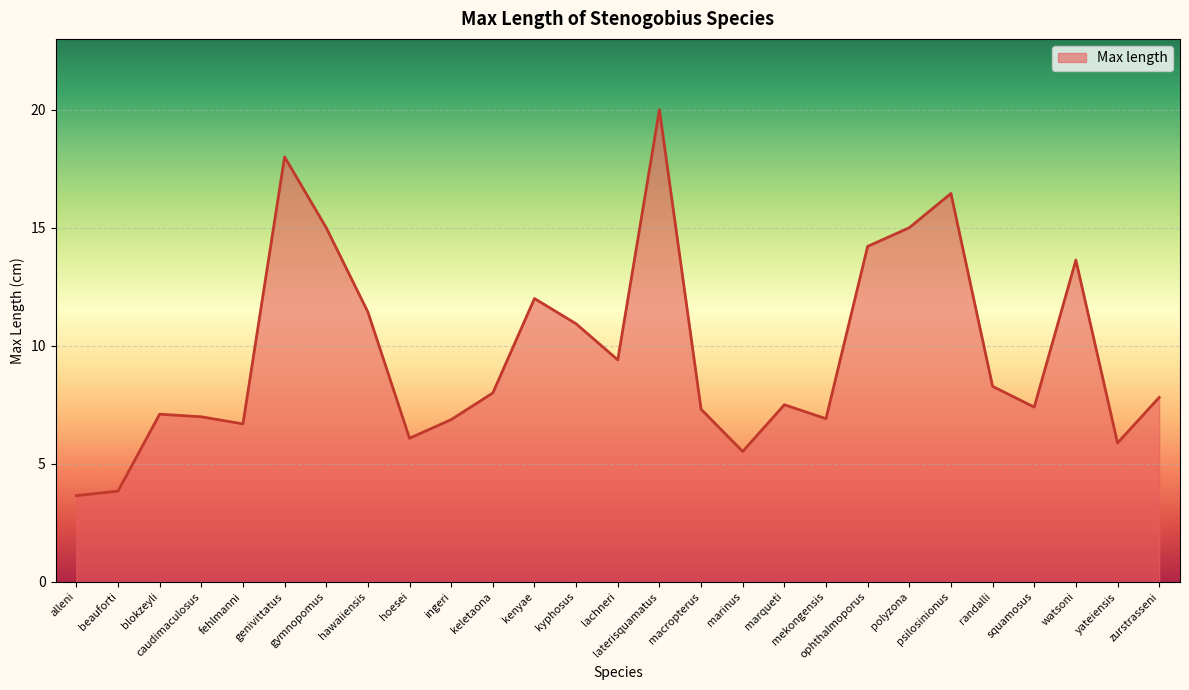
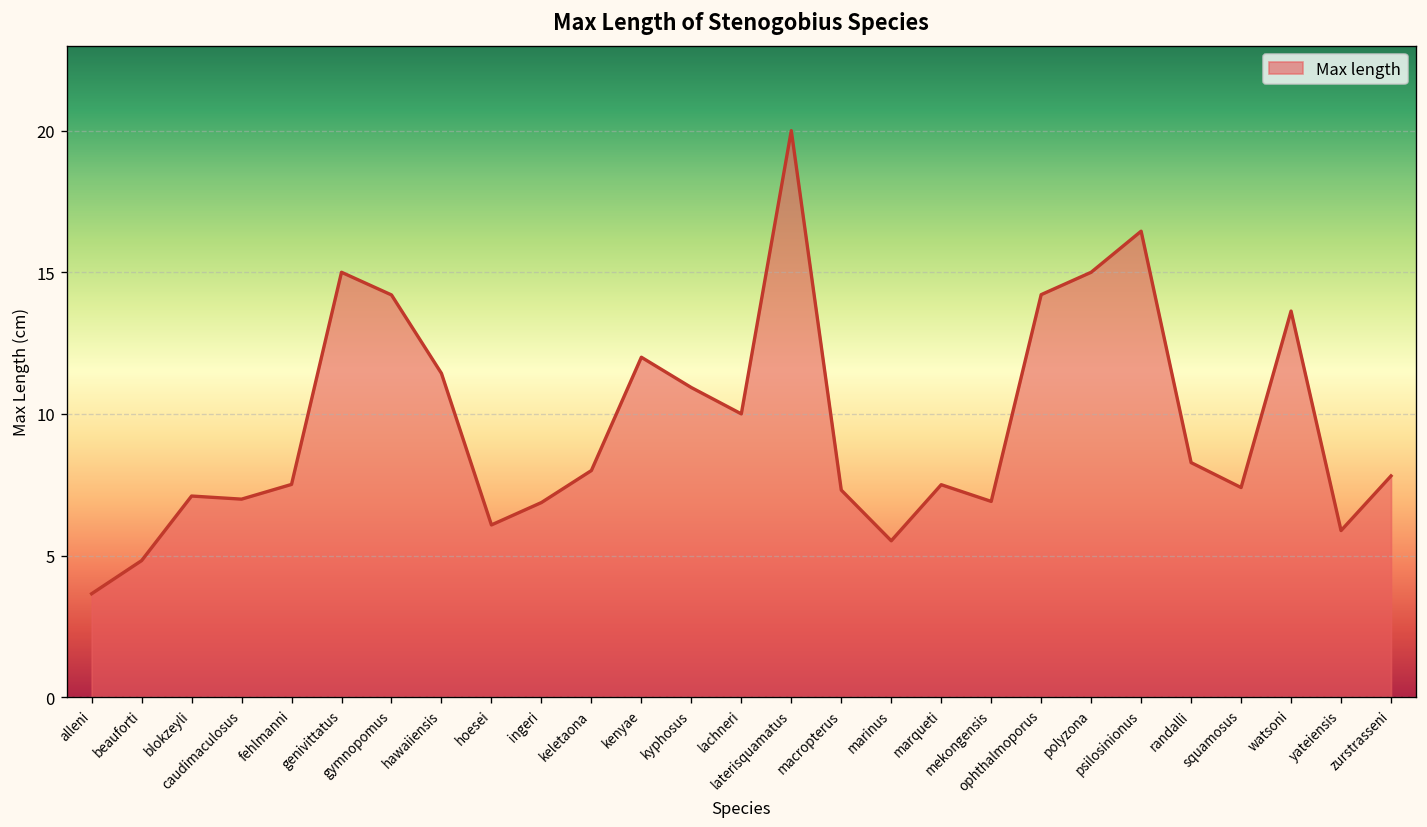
  {
    "alleni": 3.7,
-   "beauforti": 3.8,
+   "beauforti": 4.8,
    "blokzeyli": 7.1,
    "caudimaculosus": 7.0,
-   "fehlmanni": 6.7,
-   "genivittatus": 18,
-   "gymnopomus": 15.0,
+   "fehlmanni": 7.5,
+   "genivittatus": 15,
+   "gymnopomus": 14.2,
    "hawaiiensis": 11.4,
    "hoesei": 6.1,
    "ingeri": 6.9,
    "keletaona": 8.0,
    "kenyae": 12.0,
    "kyphosus": 10.9,
-   "lachneri": 9.4,
+   "lachneri": 10.0,
    "laterisquamatus": 20.0,
    "macropterus": 7.3,
    "marinus": 5.5,
    "marqueti": 7.5,
    "mekongensis": 6.9,
    "ophthalmoporus": 14.2,
    "polyzona": 15.0,
    "psilosinionus": 16.5,
    "randalli": 8.3,
    "squamosus": 7.4,
    "watsoni": 13.6,
    "yateiensis": 5.9,
    "zurstrasseni": 7.8
  }
